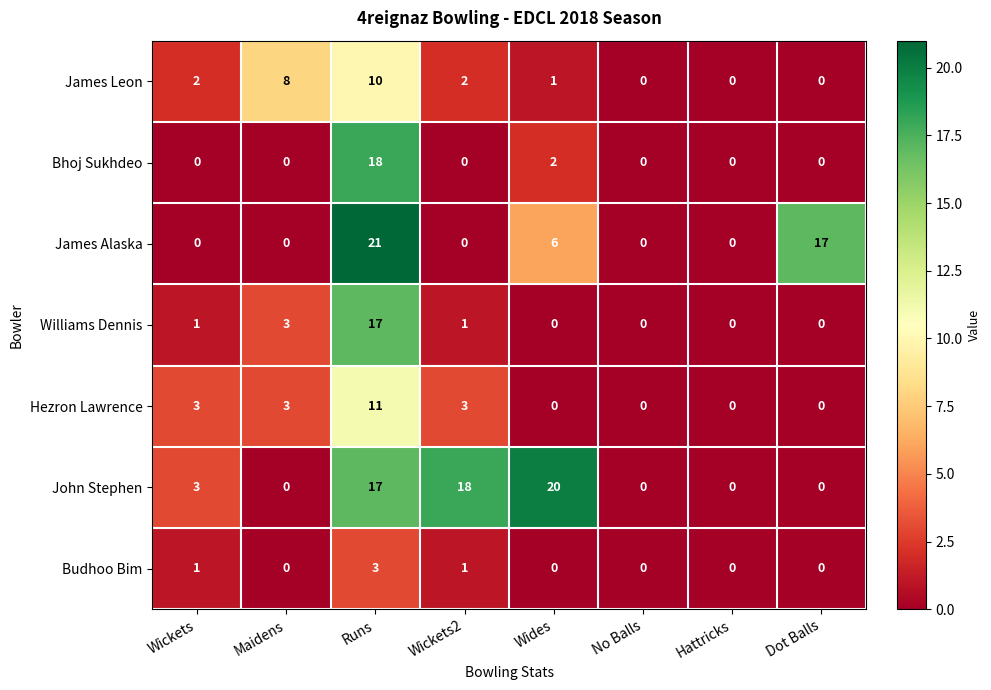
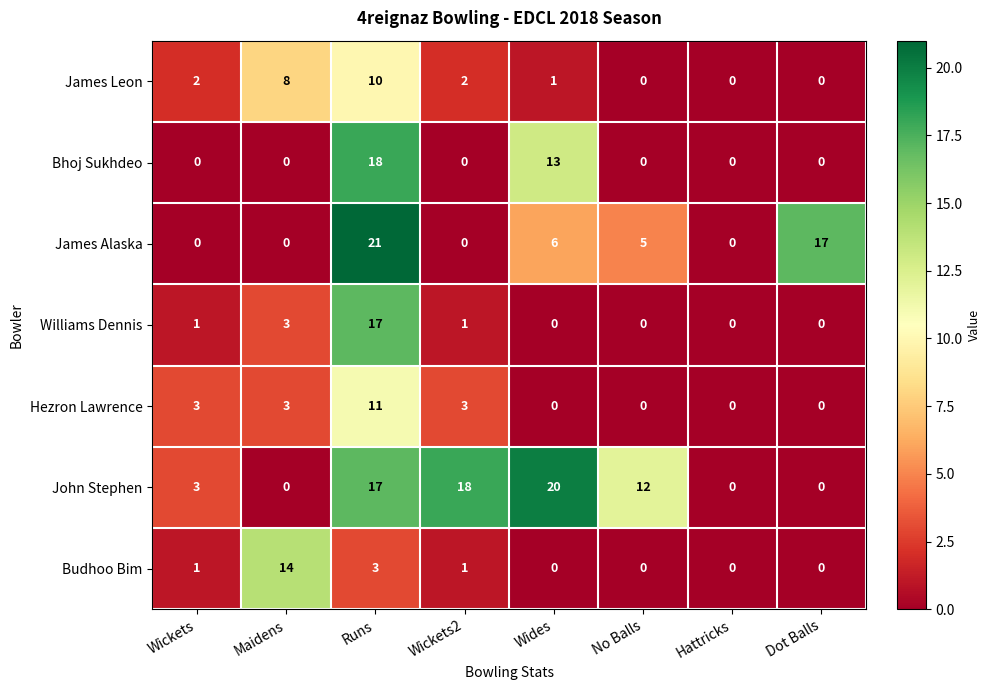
  {
    "James Leon": {
      "Wickets": 2,
      "Maidens": 8,
      "Runs": 10,
      "Wickets2": 2,
      "Wides": 1,
      "No Balls": 0,
      "Hattricks": 0,
      "Dot Balls": 0
    },
    "Bhoj Sukhdeo": {
      "Wickets": 0,
      "Maidens": 0,
      "Runs": 18,
      "Wickets2": 0,
-     "Wides": 2,
+     "Wides": 13,
      "No Balls": 0,
      "Hattricks": 0,
      "Dot Balls": 0
    },
    "James Alaska": {
      "Wickets": 0,
      "Maidens": 0,
      "Runs": 21,
      "Wickets2": 0,
      "Wides": 6,
-     "No Balls": 0,
+     "No Balls": 5,
      "Hattricks": 0,
      "Dot Balls": 17
    },
    "Williams Dennis": {
      "Wickets": 1,
      "Maidens": 3,
      "Runs": 17,
      "Wickets2": 1,
      "Wides": 0,
      "No Balls": 0,
      "Hattricks": 0,
      "Dot Balls": 0
    },
    "Hezron Lawrence": {
      "Wickets": 3,
      "Maidens": 3,
      "Runs": 11,
      "Wickets2": 3,
      "Wides": 0,
      "No Balls": 0,
      "Hattricks": 0,
      "Dot Balls": 0
    },
    "John Stephen": {
      "Wickets": 3,
      "Maidens": 0,
      "Runs": 17,
      "Wickets2": 18,
      "Wides": 20,
-     "No Balls": 0,
+     "No Balls": 12,
      "Hattricks": 0,
      "Dot Balls": 0
    },
    "Budhoo Bim": {
      "Wickets": 1,
-     "Maidens": 0,
+     "Maidens": 14,
      "Runs": 3,
      "Wickets2": 1,
      "Wides": 0,
      "No Balls": 0,
      "Hattricks": 0,
      "Dot Balls": 0
    }
  }
